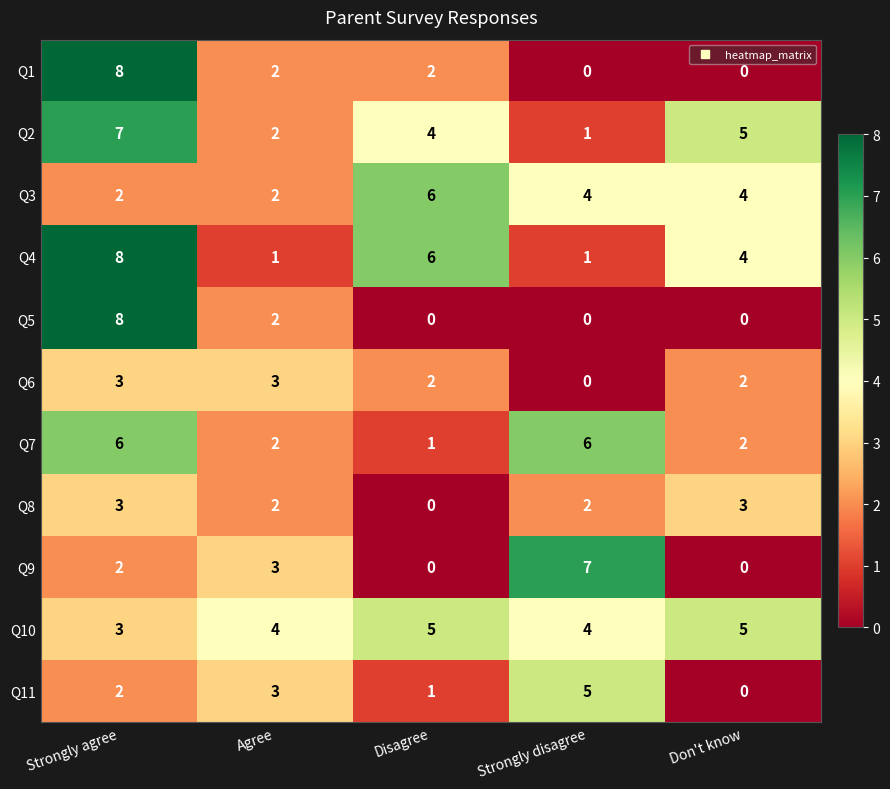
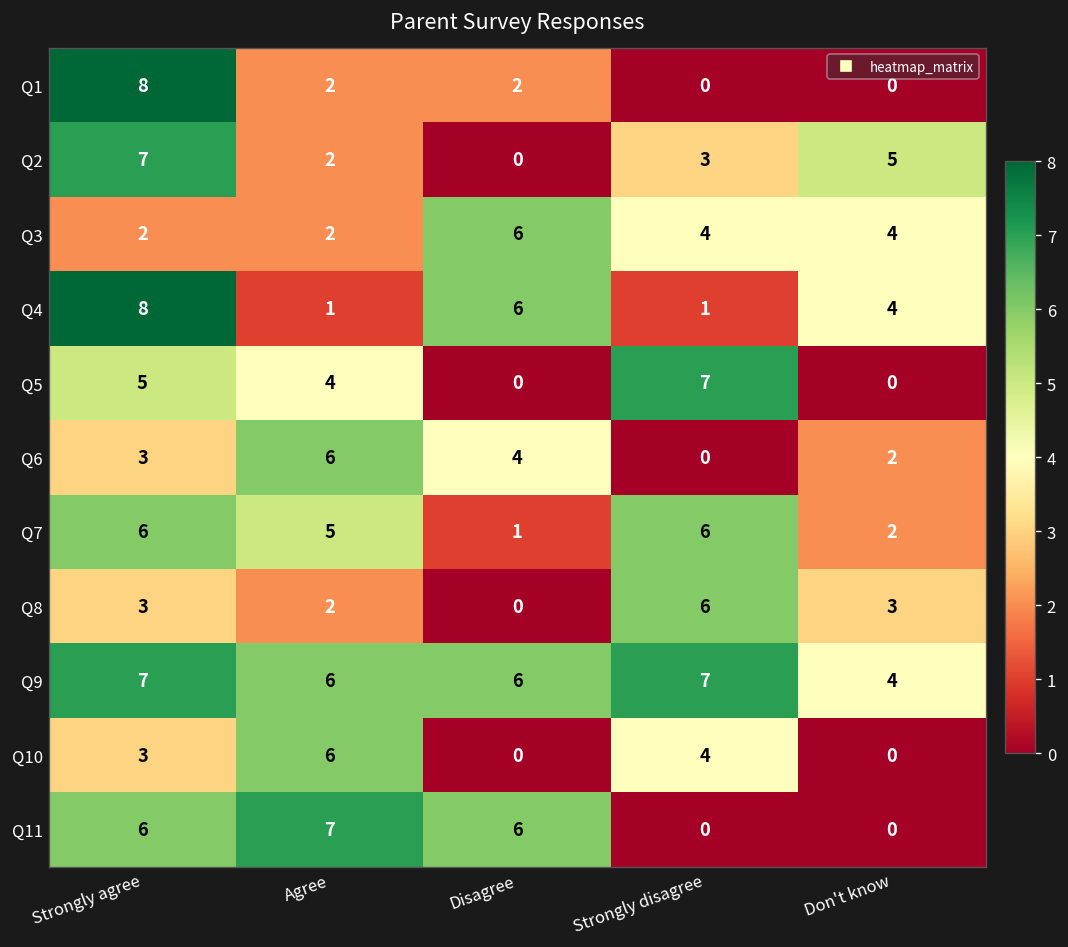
  {
    "Q1": {
      "Strongly agree": 8,
      "Agree": 2,
      "Disagree": 2,
      "Strongly disagree": 0
    },
    "Q2": {
      "Strongly agree": 7,
      "Agree": 2,
-     "Disagree": 4,
-     "Strongly disagree": 1,
+     "Disagree": 0,
+     "Strongly disagree": 3,
      "Don't know": 5
    },
    "Q3": {
      "Strongly agree": 2,
      "Agree": 2,
      "Disagree": 6,
      "Strongly disagree": 4,
      "Don't know": 4
    },
    "Q4": {
      "Strongly agree": 8,
      "Agree": 1,
      "Disagree": 6,
      "Strongly disagree": 1,
      "Don't know": 4
    },
    "Q5": {
-     "Strongly agree": 8,
-     "Agree": 2,
+     "Strongly agree": 5,
+     "Agree": 4,
      "Disagree": 0,
-     "Strongly disagree": 0,
+     "Strongly disagree": 7,
      "Don't know": 0
    },
    "Q6": {
      "Strongly agree": 3,
-     "Agree": 3,
-     "Disagree": 2,
+     "Agree": 6,
+     "Disagree": 4,
      "Strongly disagree": 0,
      "Don't know": 2
    },
    "Q7": {
      "Strongly agree": 6,
-     "Agree": 2,
+     "Agree": 5,
      "Disagree": 1,
      "Strongly disagree": 6,
      "Don't know": 2
    },
    "Q8": {
      "Strongly agree": 3,
      "Agree": 2,
      "Disagree": 0,
-     "Strongly disagree": 2,
+     "Strongly disagree": 6,
      "Don't know": 3
    },
    "Q9": {
-     "Strongly agree": 2,
-     "Agree": 3,
-     "Disagree": 0,
+     "Strongly agree": 7,
+     "Agree": 6,
+     "Disagree": 6,
      "Strongly disagree": 7,
-     "Don't know": 0
+     "Don't know": 4
    },
    "Q10": {
      "Strongly agree": 3,
-     "Agree": 4,
-     "Disagree": 5,
+     "Agree": 6,
+     "Disagree": 0,
      "Strongly disagree": 4,
-     "Don't know": 5
+     "Don't know": 0
    },
    "Q11": {
-     "Strongly agree": 2,
-     "Agree": 3,
-     "Disagree": 1,
-     "Strongly disagree": 5,
+     "Strongly agree": 6,
+     "Agree": 7,
+     "Disagree": 6,
+     "Strongly disagree": 0,
      "Don't know": 0
    }
  }
